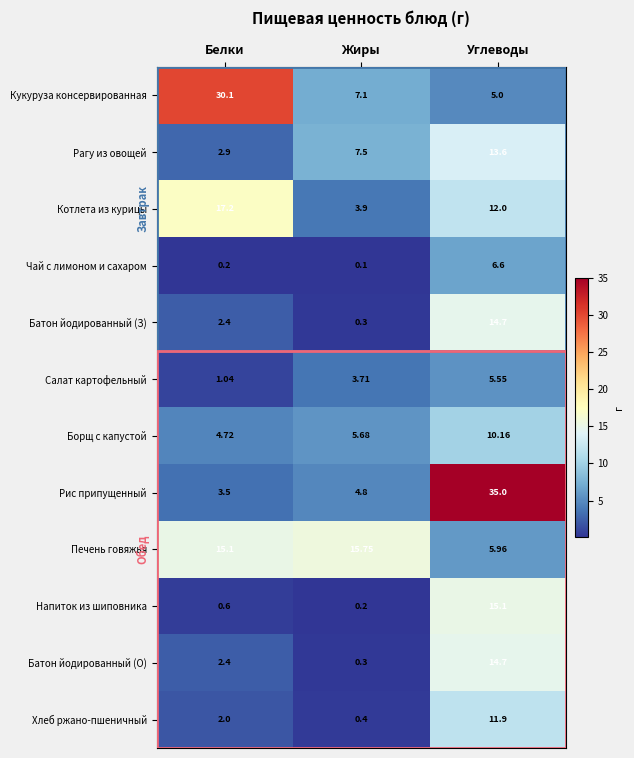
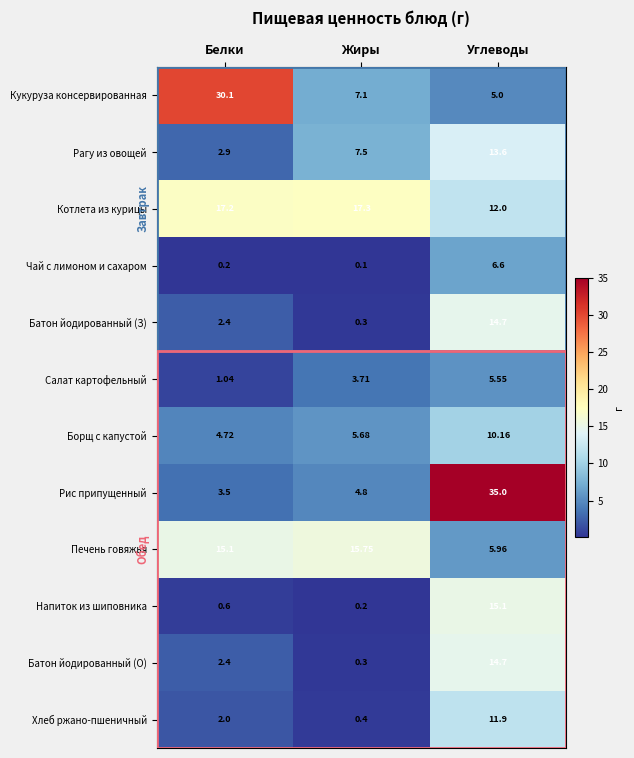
  {
    "Кукуруза консервированная": {
      "Белки": 30.1,
      "Жиры": 7.1,
      "Углеводы": 5.0
    },
    "Рагу из овощей": {
      "Белки": 2.9,
      "Жиры": 7.5
    },
    "Котлета из курицы": {
      "Белки": 17.2,
-     "Жиры": 3.9,
+     "Жиры": 17.3,
      "Углеводы": 12.0
    },
    "Чай с лимоном и сахаром": {
      "Белки": 0.2,
      "Жиры": 0.1,
      "Углеводы": 6.6
    },
    "Батон йодированный (З)": {
      "Белки": 2.4,
      "Жиры": 0.3
    },
    "Салат картофельный": {
      "Белки": 1.04,
      "Жиры": 3.71,
      "Углеводы": 5.55
    },
    "Борщ с капустой": {
      "Белки": 4.72,
      "Жиры": 5.68,
      "Углеводы": 10.16
    },
    "Рис припущенный": {
      "Белки": 3.5,
      "Жиры": 4.8,
      "Углеводы": 35.0
    },
    "Печень говяжья": {
      "Углеводы": 5.96
    },
    "Напиток из шиповника": {
      "Белки": 0.6,
      "Жиры": 0.2
    },
    "Батон йодированный (О)": {
      "Белки": 2.4,
      "Жиры": 0.3
    },
    "Хлеб ржано-пшеничный": {
      "Белки": 2.0,
      "Жиры": 0.4,
      "Углеводы": 11.9
    }
  }
